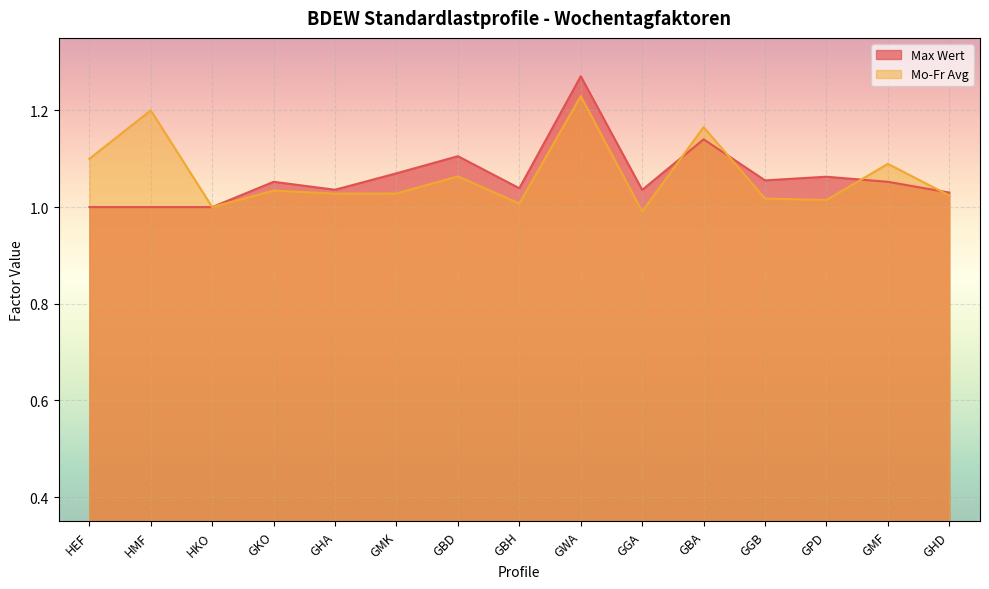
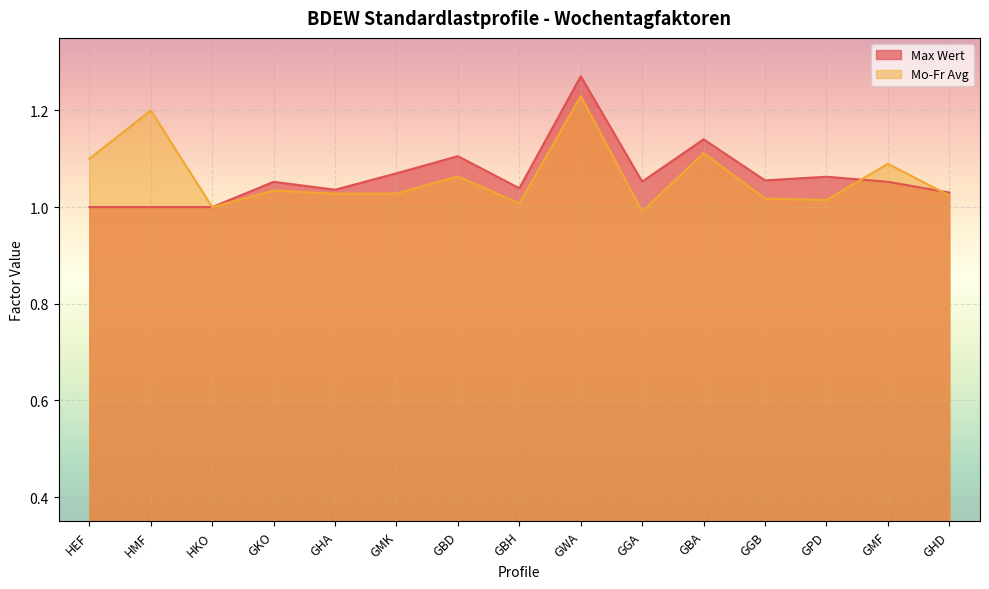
  {
    "Max Wert": {
      "HEF": 1.00,
      "HMF": 1.00,
      "GKO": 1.05,
      "GHA": 1.04,
      "GMK": 1.07,
      "GBD": 1.11,
      "GBH": 1.04,
      "GWA": 1.27,
-     "GGA": 1.04,
+     "GGA": 1.05,
      "GBA": 1.14,
      "GGB": 1.06,
      "GPD": 1.06,
      "GMF": 1.05,
      "GHD": 1.03
    },
    "Mo-Fr Avg": {
      "HEF": 1.10,
      "HMF": 1.20,
      "GKO": 1.03,
      "GHA": 1.03,
      "GMK": 1.03,
      "GBD": 1.06,
      "GBH": 1.01,
      "GWA": 1.23,
      "GGA": 0.99,
-     "GBA": 1.17,
+     "GBA": 1.11,
      "GGB": 1.02,
      "GPD": 1.01,
      "GMF": 1.09,
      "GHD": 1.02
    }
  }
